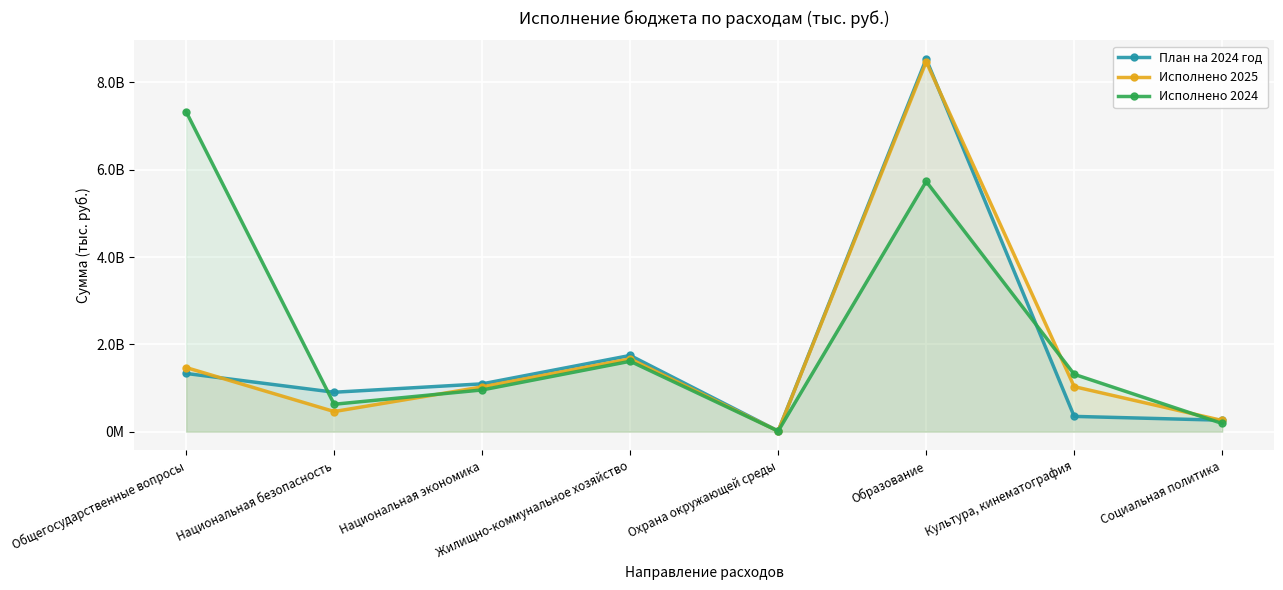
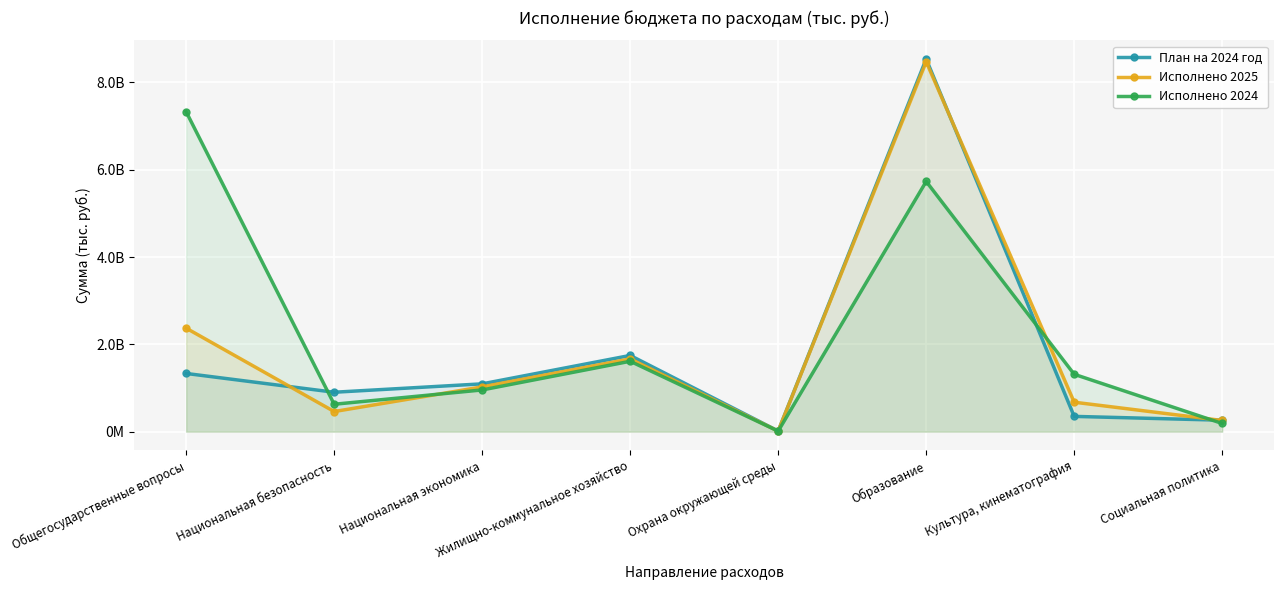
  {
    "План на 2024 год": {
      "Общегосударственные вопросы": 1300000000,
      "Национальная безопасность": 900000000,
      "Национальная экономика": 1100000000,
      "Жилищно-коммунальное хозяйство": 1700000000,
      "Образование": 8500000000,
      "Культура, кинематография": 300000000
    },
    "Исполнено 2025": {
-     "Общегосударственные вопросы": 1500000000,
+     "Общегосударственные вопросы": 2400000000,
      "Национальная безопасность": 500000000,
      "Национальная экономика": 1000000000,
      "Образование": 8500000000,
-     "Культура, кинематография": 1000000000
+     "Культура, кинематография": 700000000
    },
    "Исполнено 2024": {
      "Общегосударственные вопросы": 7300000000,
      "Национальная безопасность": 600000000,
      "Национальная экономика": 1000000000,
      "Образование": 5700000000,
      "Культура, кинематография": 1300000000,
      "Социальная политика": 200000000
    }
  }
